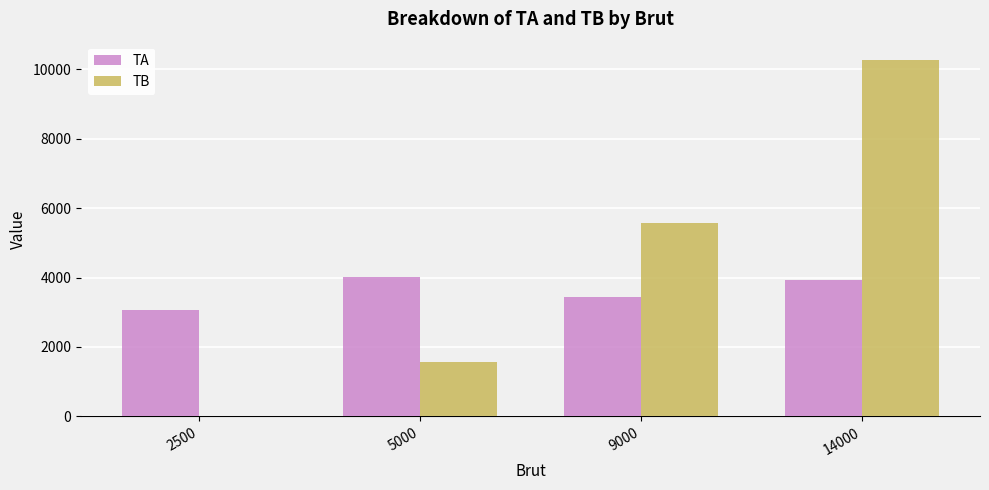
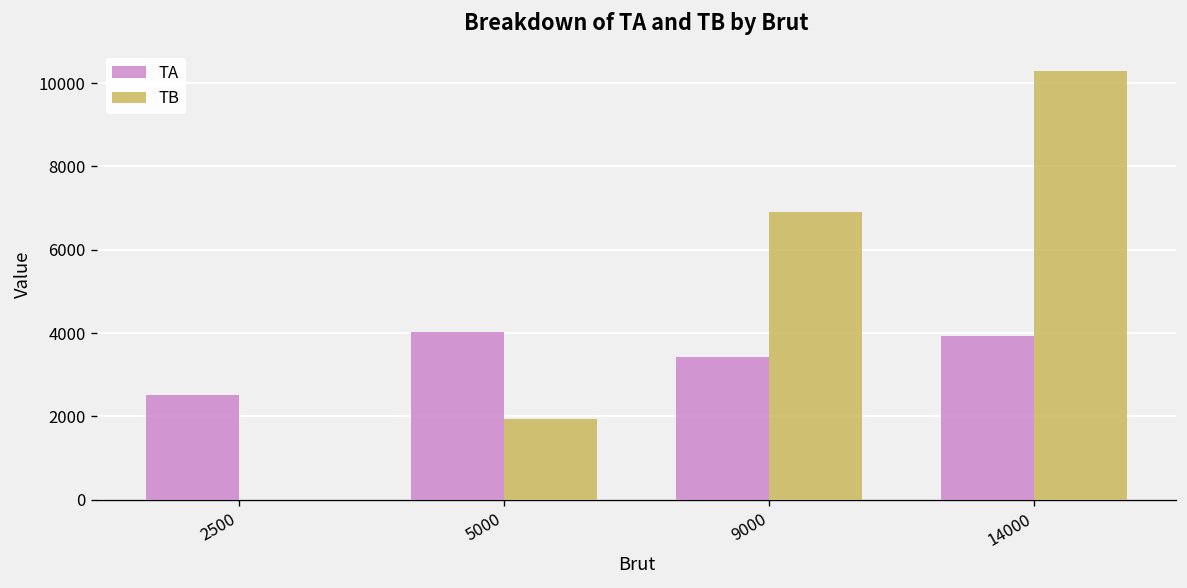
  {
    "TA": {
-     "2500": 3100,
+     "2500": 2500,
      "5000": 4000,
      "9000": 3400,
      "14000": 3900
    },
    "TB": {
      "2500": 0,
-     "5000": 1600,
-     "9000": 5600,
+     "5000": 1900,
+     "9000": 6900,
      "14000": 10300
    }
  }
